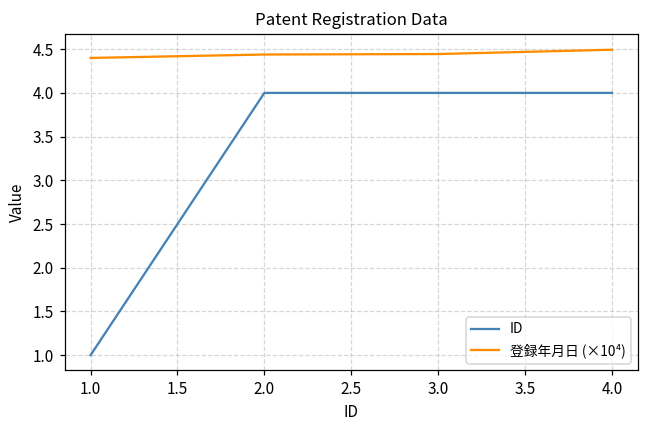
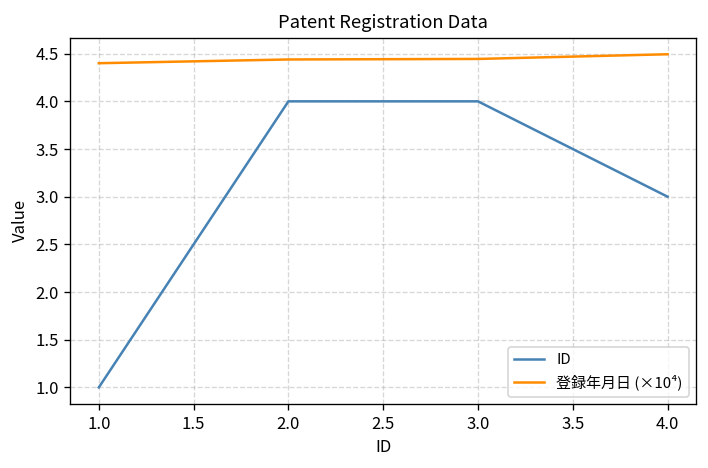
  {
    "ID": {
      "1.0": 1,
      "2.0": 4,
      "3.0": 4,
-     "4.0": 4
+     "4.0": 3
    },
    "登録年月日 (×10⁴)": {
      "1.0": 4.4,
      "2.0": 4.4,
      "3.0": 4.4,
      "4.0": 4.5
    }
  }
